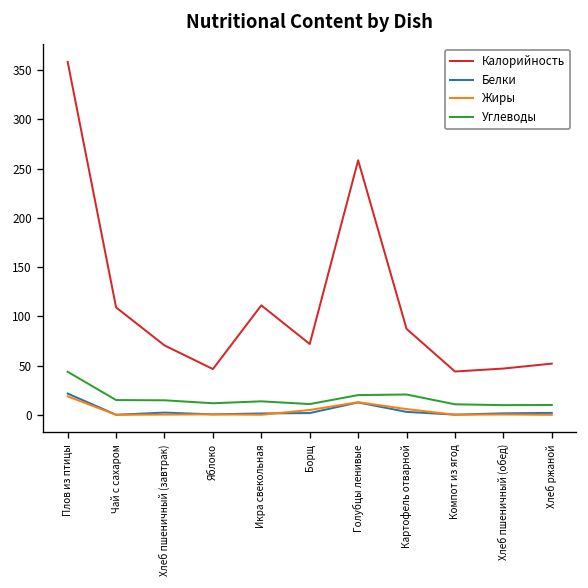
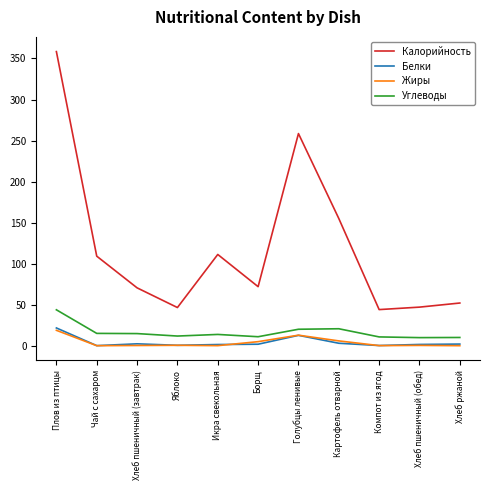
  {
    "Калорийность": {
      "Плов из птицы": 360,
      "Чай с сахаром": 110,
      "Хлеб пшеничный (завтрак)": 70,
      "Яблоко": 50,
      "Икра свекольная": 110,
      "Борщ": 70,
      "Голубцы ленивые": 260,
-     "Картофель отварной": 90,
+     "Картофель отварной": 160,
      "Компот из ягод": 40,
      "Хлеб пшеничный (обед)": 50,
      "Хлеб ржаной": 50
    },
    "Углеводы": {
      "Плов из птицы": 40,
      "Чай с сахаром": 20,
      "Хлеб пшеничный (завтрак)": 10,
      "Яблоко": 10,
      "Икра свекольная": 10,
      "Борщ": 10,
      "Голубцы ленивые": 20,
      "Картофель отварной": 20,
      "Компот из ягод": 10,
      "Хлеб пшеничный (обед)": 10,
      "Хлеб ржаной": 10
    }
  }
